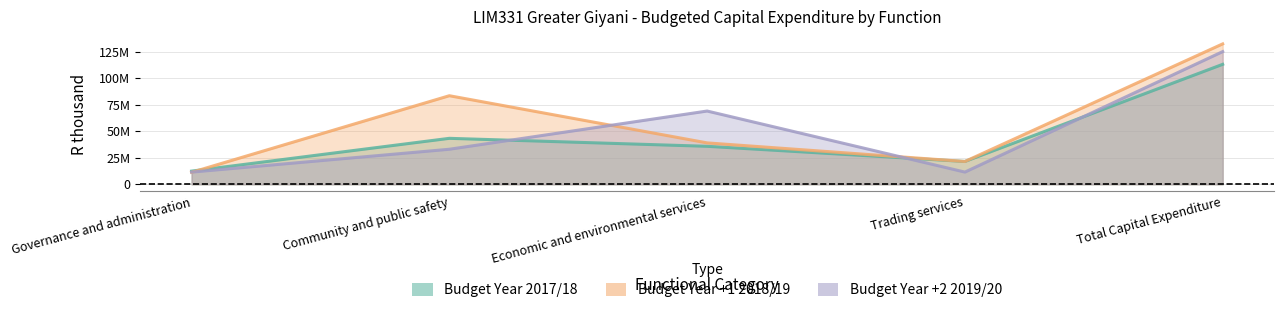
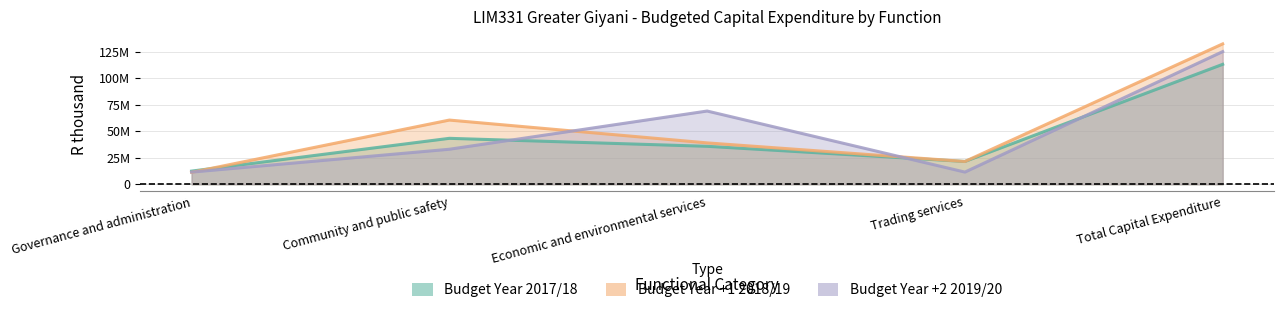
  {
    "Budget Year +1 2018/19": {
-     "Community and public safety": 83000000,
+     "Community and public safety": 61000000,
      "Economic and environmental services": 39000000,
      "Total Capital Expenditure": 132000000
    }
  }
